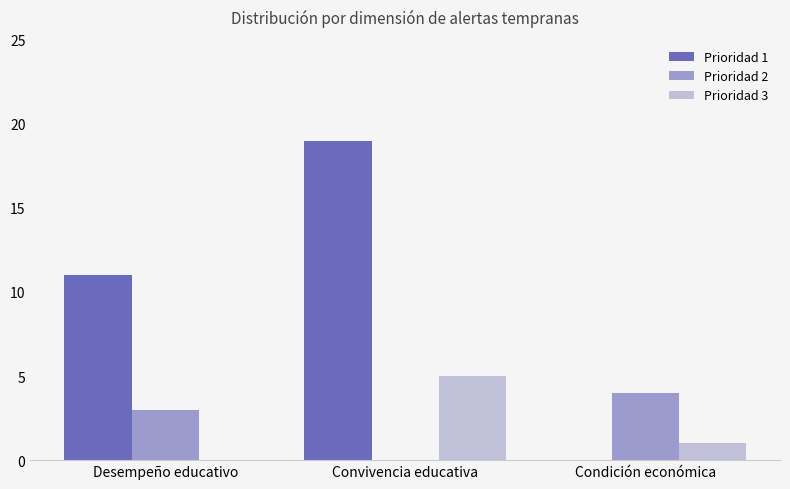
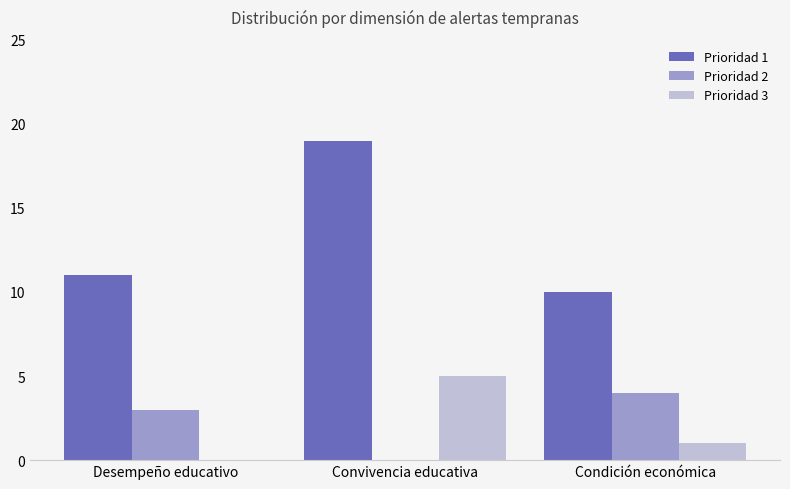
  {
    "Prioridad 1": {
      "Desempeño educativo": 11,
      "Convivencia educativa": 19,
-     "Condición económica": 0
+     "Condición económica": 10
    }
  }
